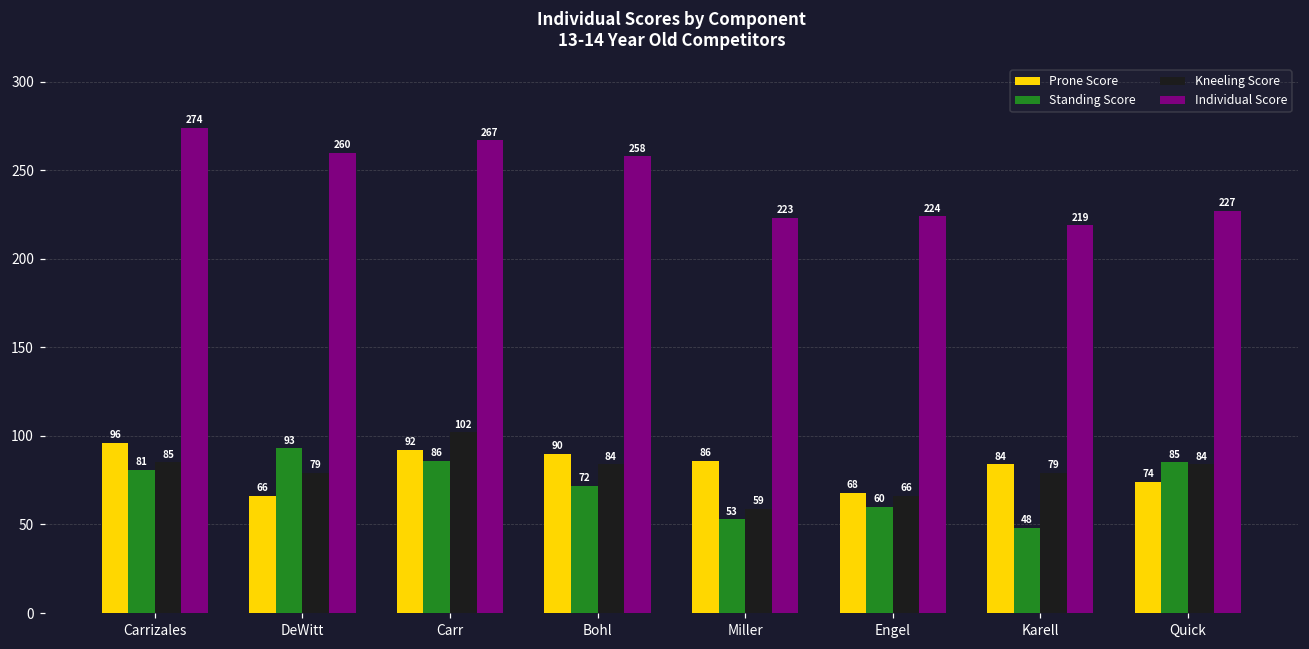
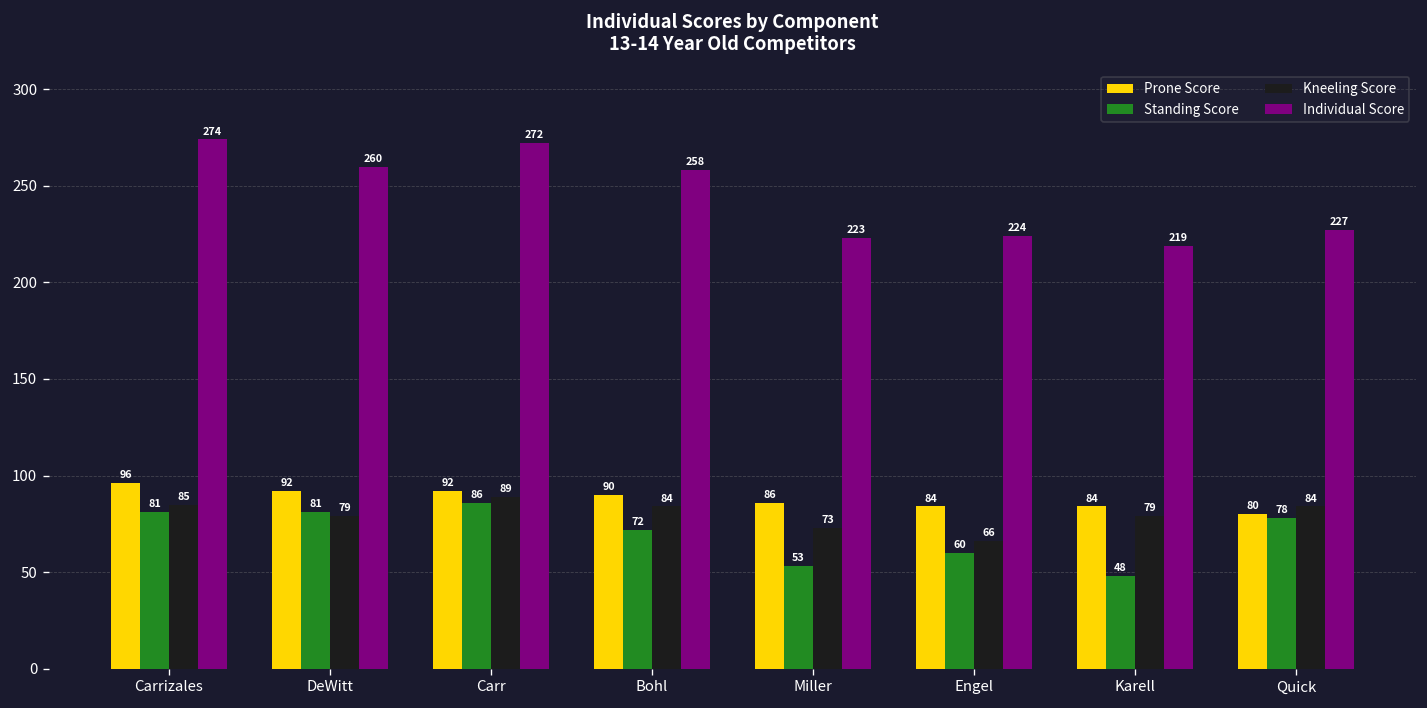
  {
    "Prone Score": {
      "Carrizales": 96,
-     "DeWitt": 66,
+     "DeWitt": 92,
      "Carr": 92,
      "Bohl": 90,
      "Miller": 86,
-     "Engel": 68,
+     "Engel": 84,
      "Karell": 84,
-     "Quick": 74
+     "Quick": 80
    },
    "Standing Score": {
      "Carrizales": 81,
-     "DeWitt": 93,
+     "DeWitt": 81,
      "Carr": 86,
      "Bohl": 72,
      "Miller": 53,
      "Engel": 60,
      "Karell": 48,
-     "Quick": 85
+     "Quick": 78
    },
    "Kneeling Score": {
      "Carrizales": 85,
      "DeWitt": 79,
-     "Carr": 102,
+     "Carr": 89,
      "Bohl": 84,
-     "Miller": 59,
+     "Miller": 73,
      "Engel": 66,
      "Karell": 79,
      "Quick": 84
    },
    "Individual Score": {
      "Carrizales": 274,
      "DeWitt": 260,
-     "Carr": 267,
+     "Carr": 272,
      "Bohl": 258,
      "Miller": 223,
      "Engel": 224,
      "Karell": 219,
      "Quick": 227
    }
  }
